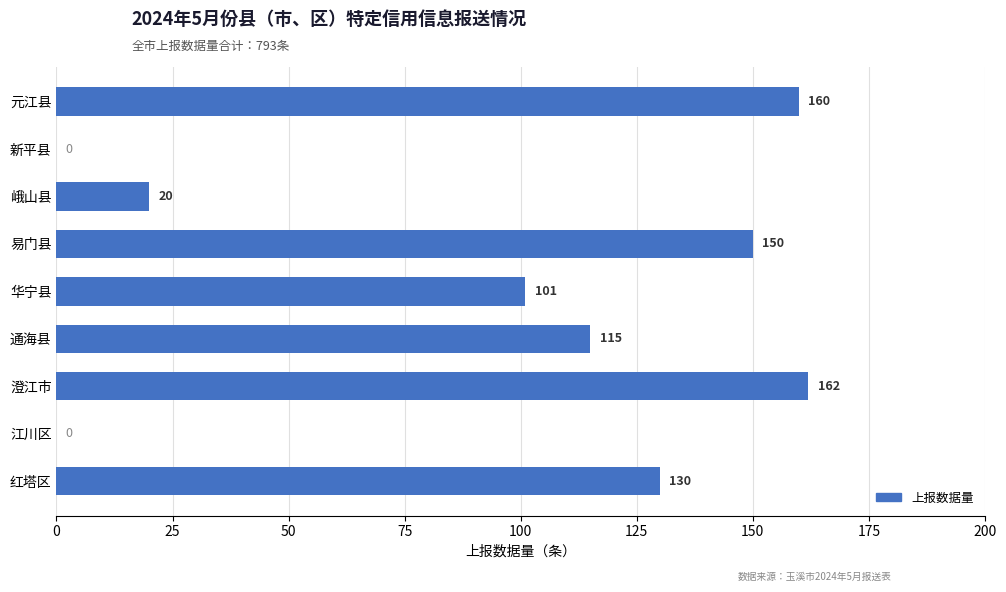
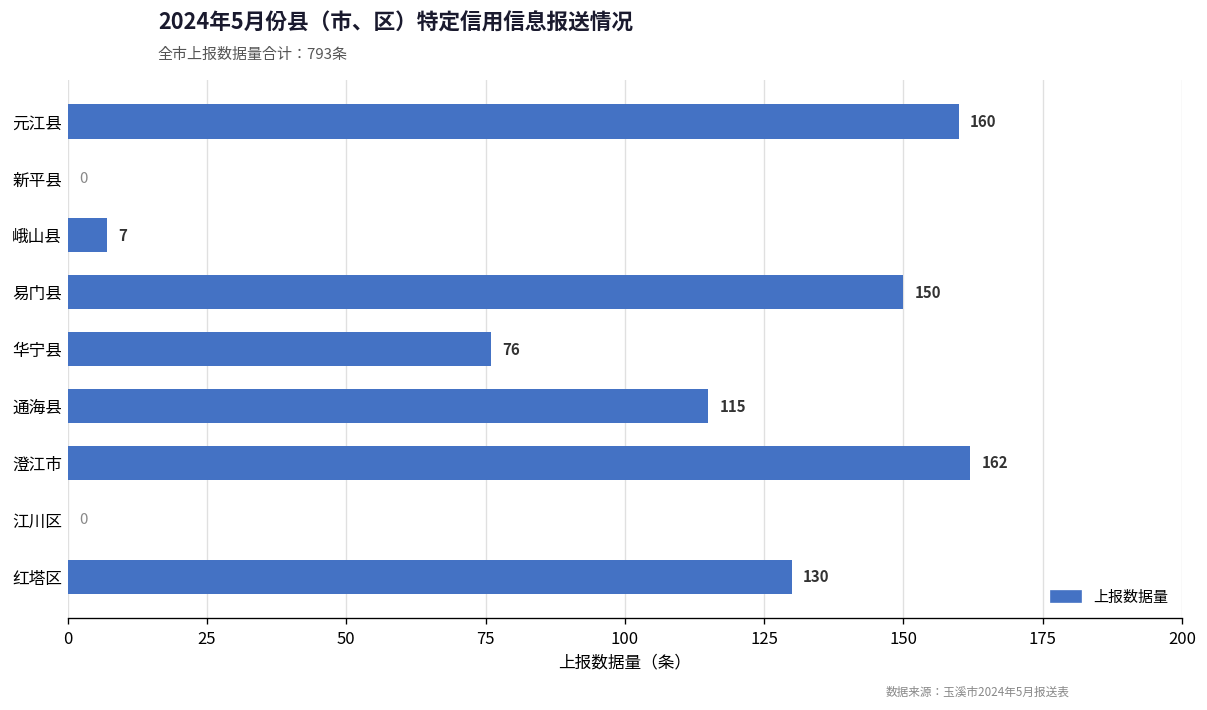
  {
    "元江县": 160,
    "新平县": 0,
-   "峨山县": 20,
+   "峨山县": 7,
    "易门县": 150,
-   "华宁县": 101,
+   "华宁县": 76,
    "通海县": 115,
    "澄江市": 162,
    "江川区": 0,
    "红塔区": 130
  }
